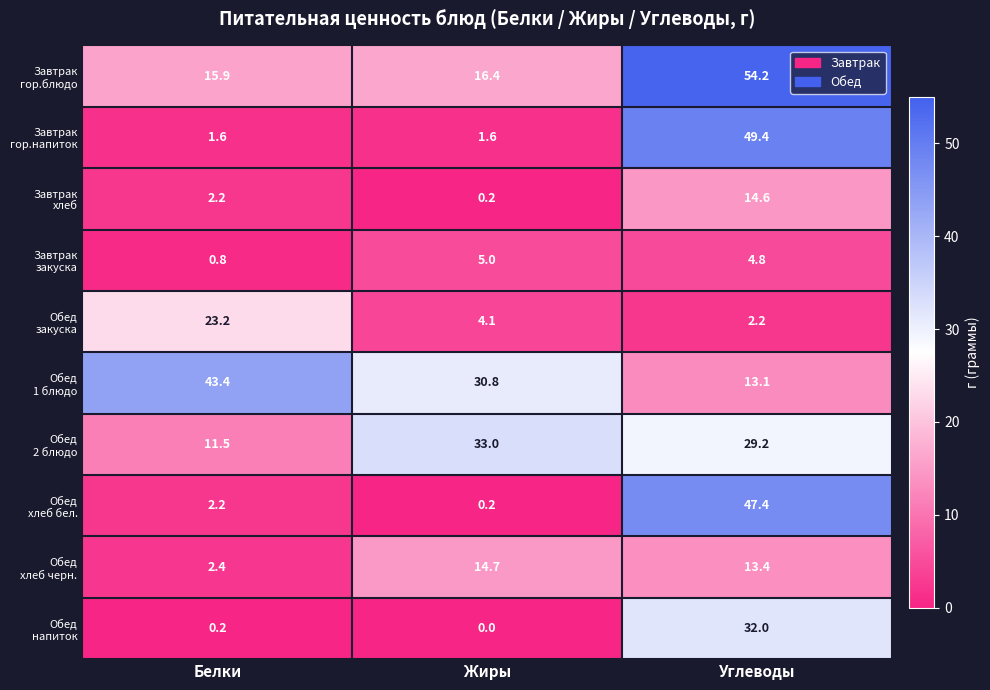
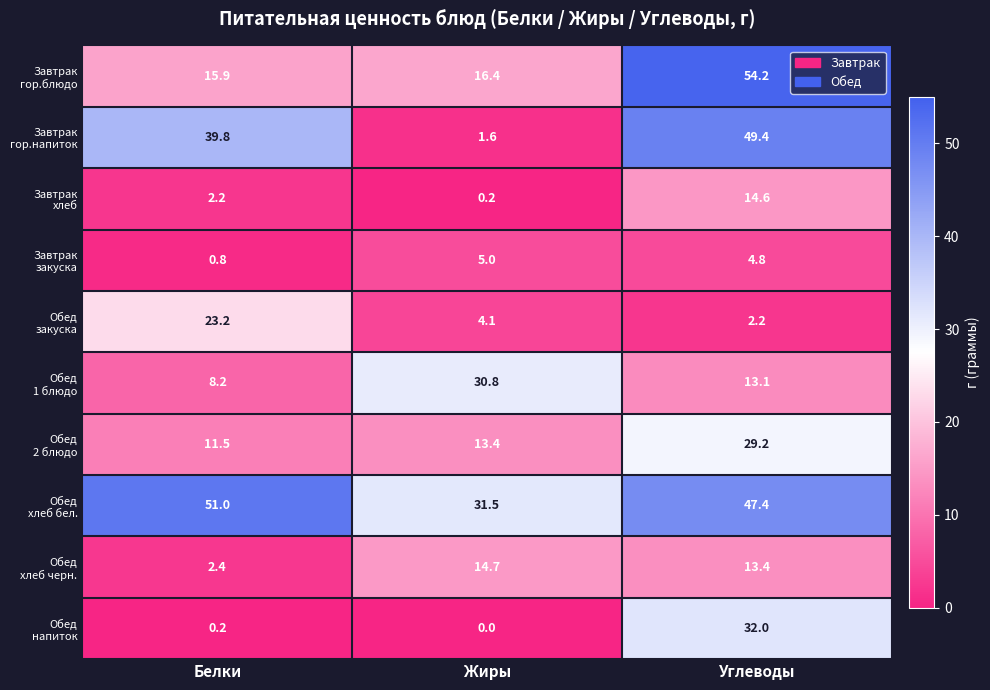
  {
    "Завтрак гор.блюдо": {
      "Белки": 15.9,
      "Жиры": 16.4,
      "Углеводы": 54.2
    },
    "Завтрак гор.напиток": {
-     "Белки": 1.6,
+     "Белки": 39.8,
      "Жиры": 1.6,
      "Углеводы": 49.4
    },
    "Завтрак хлеб": {
      "Белки": 2.2,
      "Жиры": 0.2,
      "Углеводы": 14.6
    },
    "Завтрак закуска": {
      "Белки": 0.8,
      "Жиры": 5.0,
      "Углеводы": 4.8
    },
    "Обед закуска": {
      "Белки": 23.2,
      "Жиры": 4.1,
      "Углеводы": 2.2
    },
    "Обед 1 блюдо": {
-     "Белки": 43.4,
+     "Белки": 8.2,
      "Жиры": 30.8,
      "Углеводы": 13.1
    },
    "Обед 2 блюдо": {
      "Белки": 11.5,
-     "Жиры": 33.0,
+     "Жиры": 13.4,
      "Углеводы": 29.2
    },
    "Обед хлеб бел.": {
-     "Белки": 2.2,
-     "Жиры": 0.2,
+     "Белки": 51.0,
+     "Жиры": 31.5,
      "Углеводы": 47.4
    },
    "Обед хлеб черн.": {
      "Белки": 2.4,
      "Жиры": 14.7,
      "Углеводы": 13.4
    },
    "Обед напиток": {
      "Белки": 0.2,
      "Жиры": 0.0,
      "Углеводы": 32.0
    }
  }
